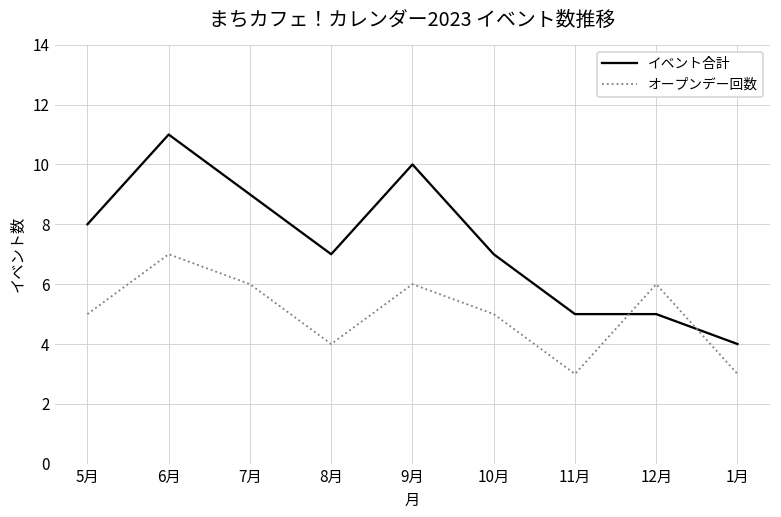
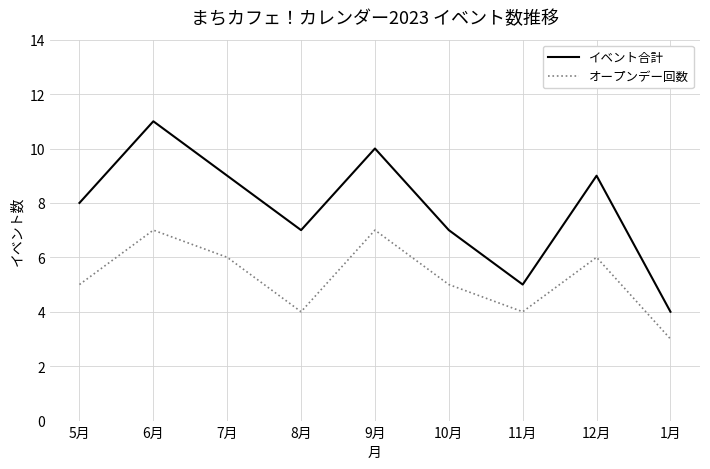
  {
    "イベント合計": {
      "5月": 8,
      "6月": 11,
      "7月": 9,
      "8月": 7,
      "9月": 10,
      "10月": 7,
      "11月": 5,
-     "12月": 5,
+     "12月": 9,
      "1月": 4
    },
    "オープンデー回数": {
      "5月": 5,
      "6月": 7,
      "7月": 6,
      "8月": 4,
-     "9月": 6,
+     "9月": 7,
      "10月": 5,
-     "11月": 3,
+     "11月": 4,
      "12月": 6,
      "1月": 3
    }
  }
